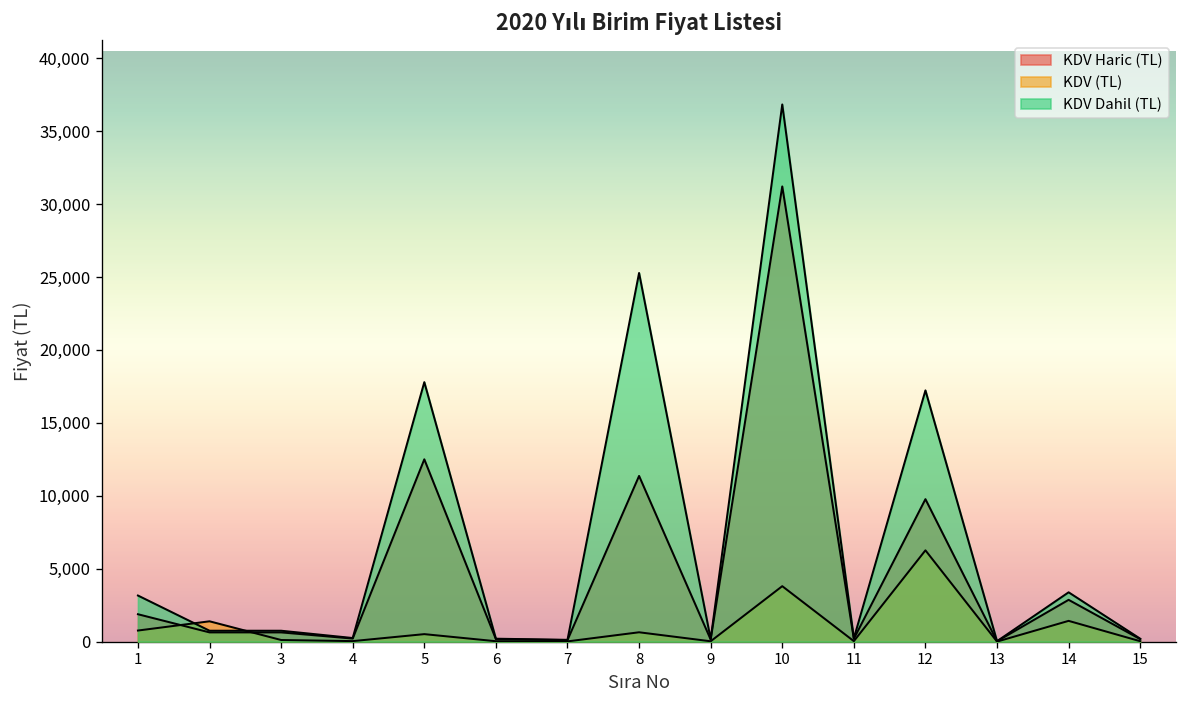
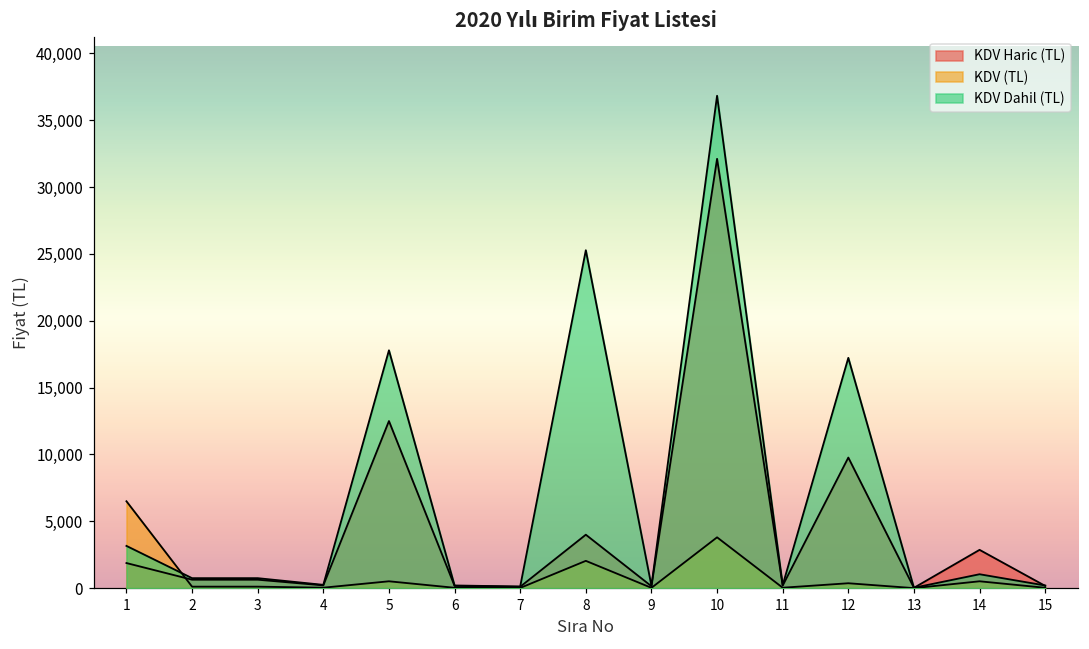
  {
    "KDV Haric (TL)": {
      "1": "1,900",
      "5": "12,500",
-     "8": "11,400",
-     "10": "31,200",
+     "8": "4,000",
+     "10": "32,100",
      "12": "9,800",
      "14": "2,900"
    },
    "KDV (TL)": {
-     "1": "800",
-     "2": "1,400",
+     "1": "6,500",
+     "2": "100",
      "3": "100",
      "5": "500",
-     "8": "600",
+     "8": "2,000",
      "10": "3,800",
-     "12": "6,300",
-     "14": "1,400"
+     "12": "400",
+     "14": "500"
    },
    "KDV Dahil (TL)": {
      "1": "3,200",
      "5": "17,800",
      "8": "25,300",
      "10": "36,800",
      "12": "17,200",
-     "14": "3,400"
+     "14": "1,000"
    }
  }
